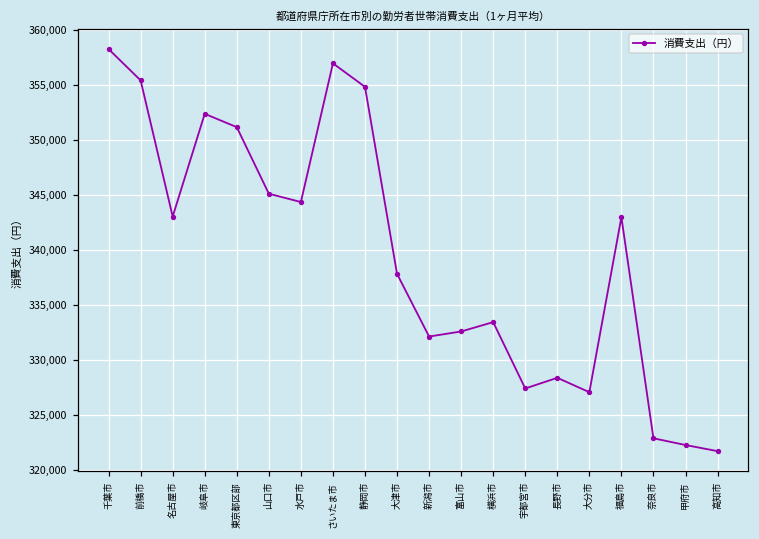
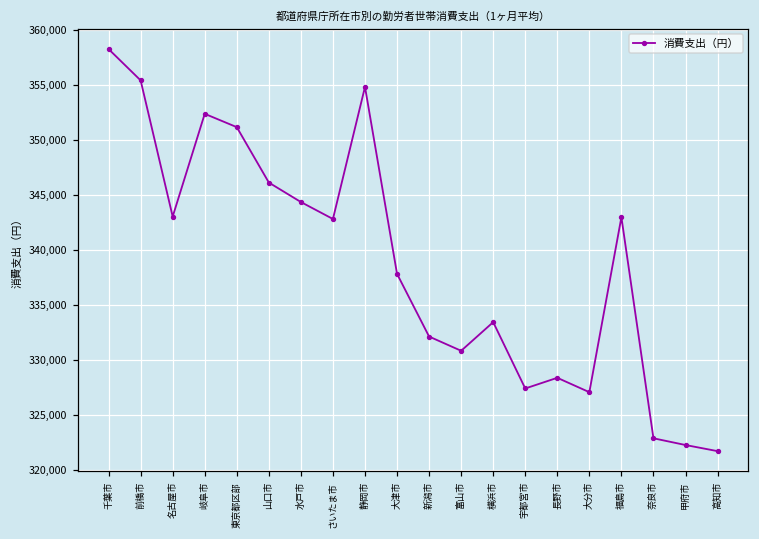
  {
    "千葉市": "358,200",
    "前橋市": "355,400",
    "名古屋市": "343,000",
    "岐阜市": "352,300",
    "東京都区部": "351,100",
-   "山口市": "345,100",
+   "山口市": "346,100",
    "水戸市": "344,300",
-   "さいたま市": "356,900",
+   "さいたま市": "342,800",
    "静岡市": "354,800",
    "大津市": "337,800",
    "新潟市": "332,100",
-   "富山市": "332,600",
+   "富山市": "330,800",
    "横浜市": "333,400",
    "宇都宮市": "327,400",
    "長野市": "328,400",
    "大分市": "327,000",
    "福島市": "342,900",
    "奈良市": "322,900",
    "甲府市": "322,200",
    "高知市": "321,700"
  }
